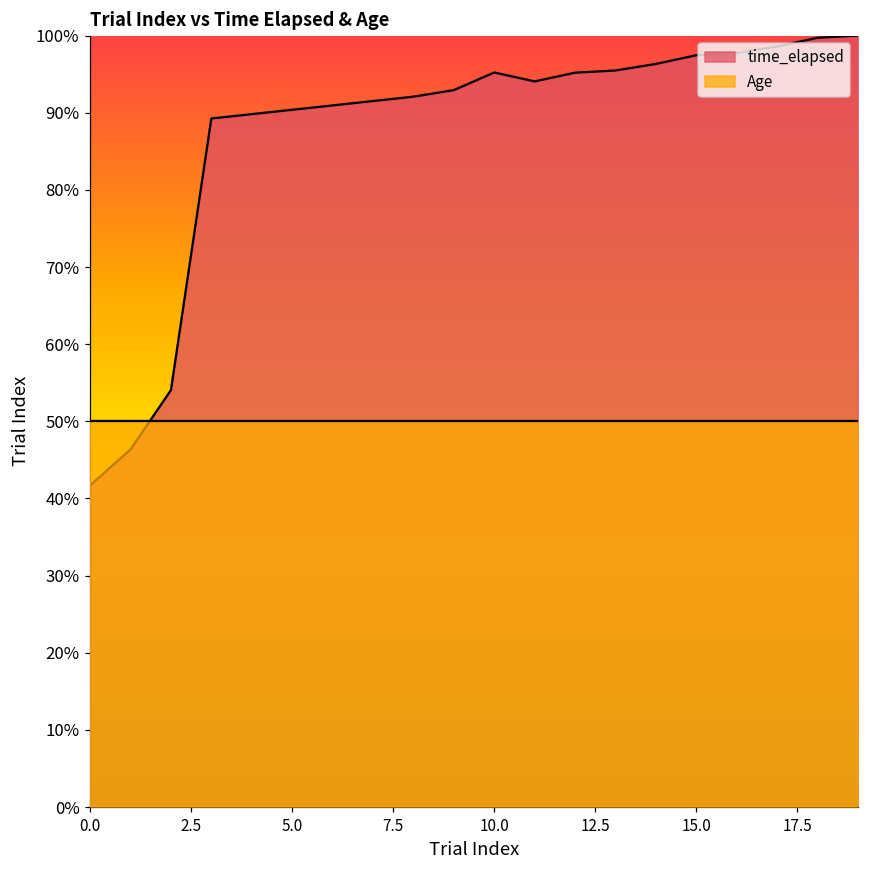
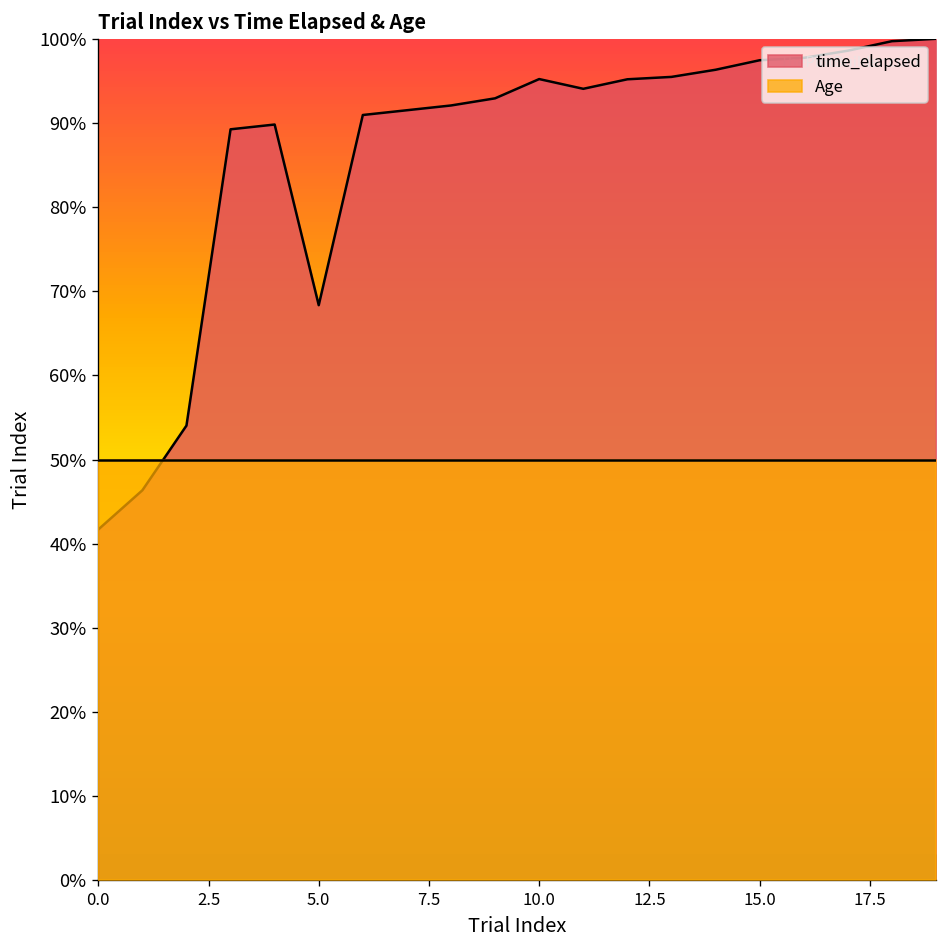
  {
    "time_elapsed": {
      "0.0": "42%",
-     "5.0": "90%",
+     "5.0": "68%",
      "10.0": "95%",
      "15.0": "97%"
    },
    "Age": {
      "0.0": "50%",
      "5.0": "50%",
      "10.0": "50%",
      "15.0": "50%"
    }
  }
